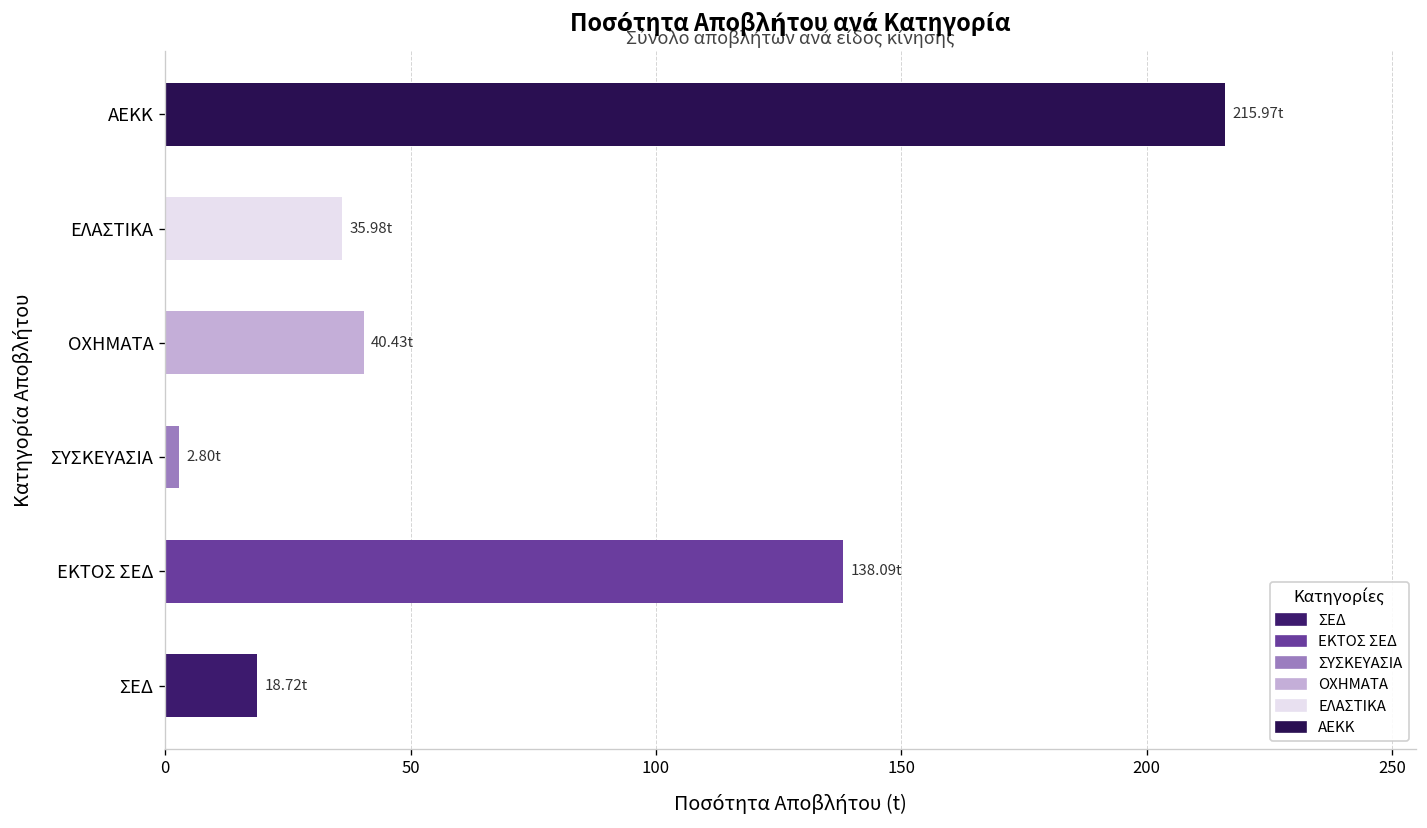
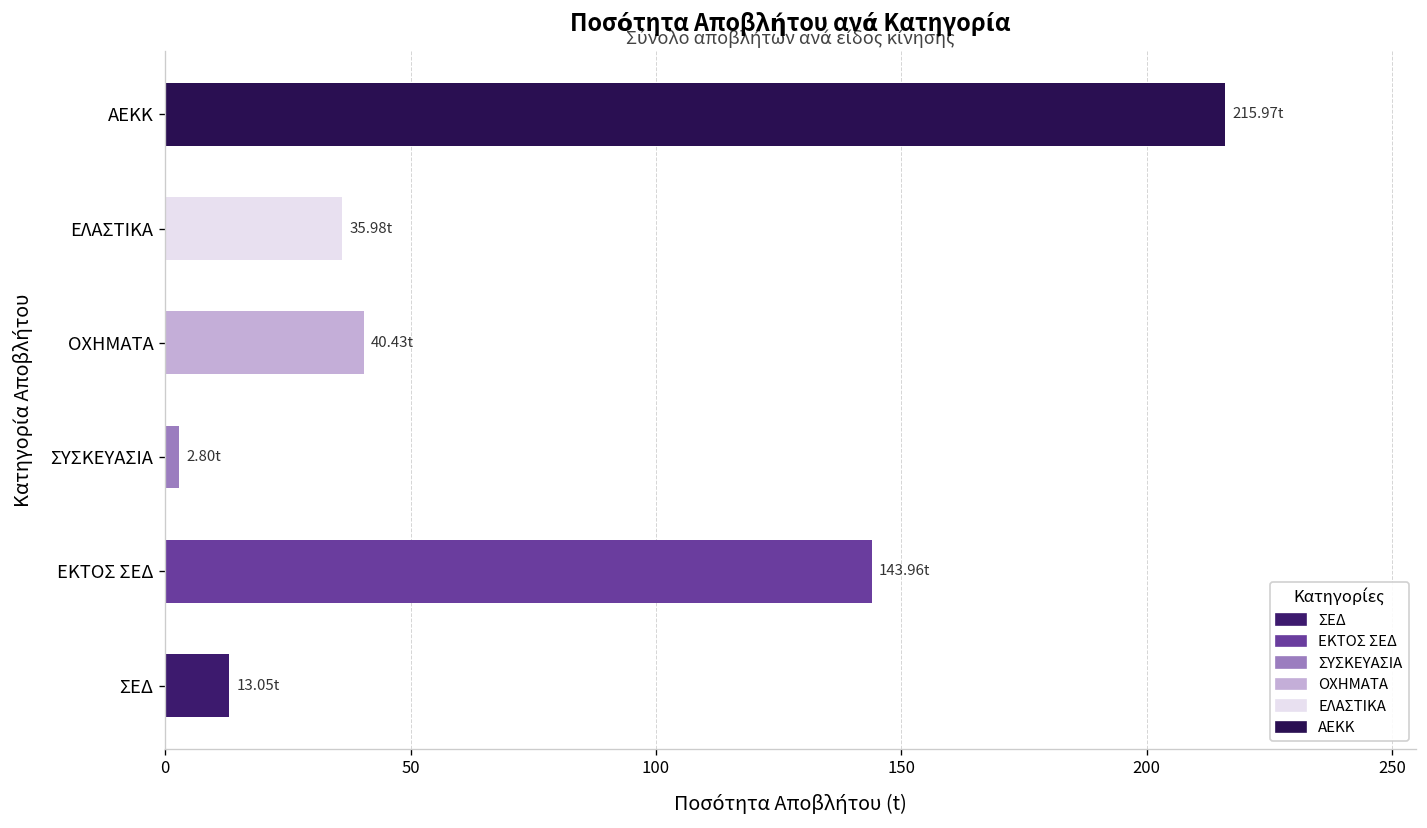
  {
    "ΑΕΚΚ": "215.97t",
    "ΕΛΑΣΤΙΚΑ": "35.98t",
    "ΟΧΗΜΑΤΑ": "40.43t",
    "ΣΥΣΚΕΥΑΣΙΑ": "2.80t",
-   "ΕΚΤΟΣ ΣΕΔ": "138.09t",
-   "ΣΕΔ": "18.72t"
+   "ΕΚΤΟΣ ΣΕΔ": "143.96t",
+   "ΣΕΔ": "13.05t"
  }
